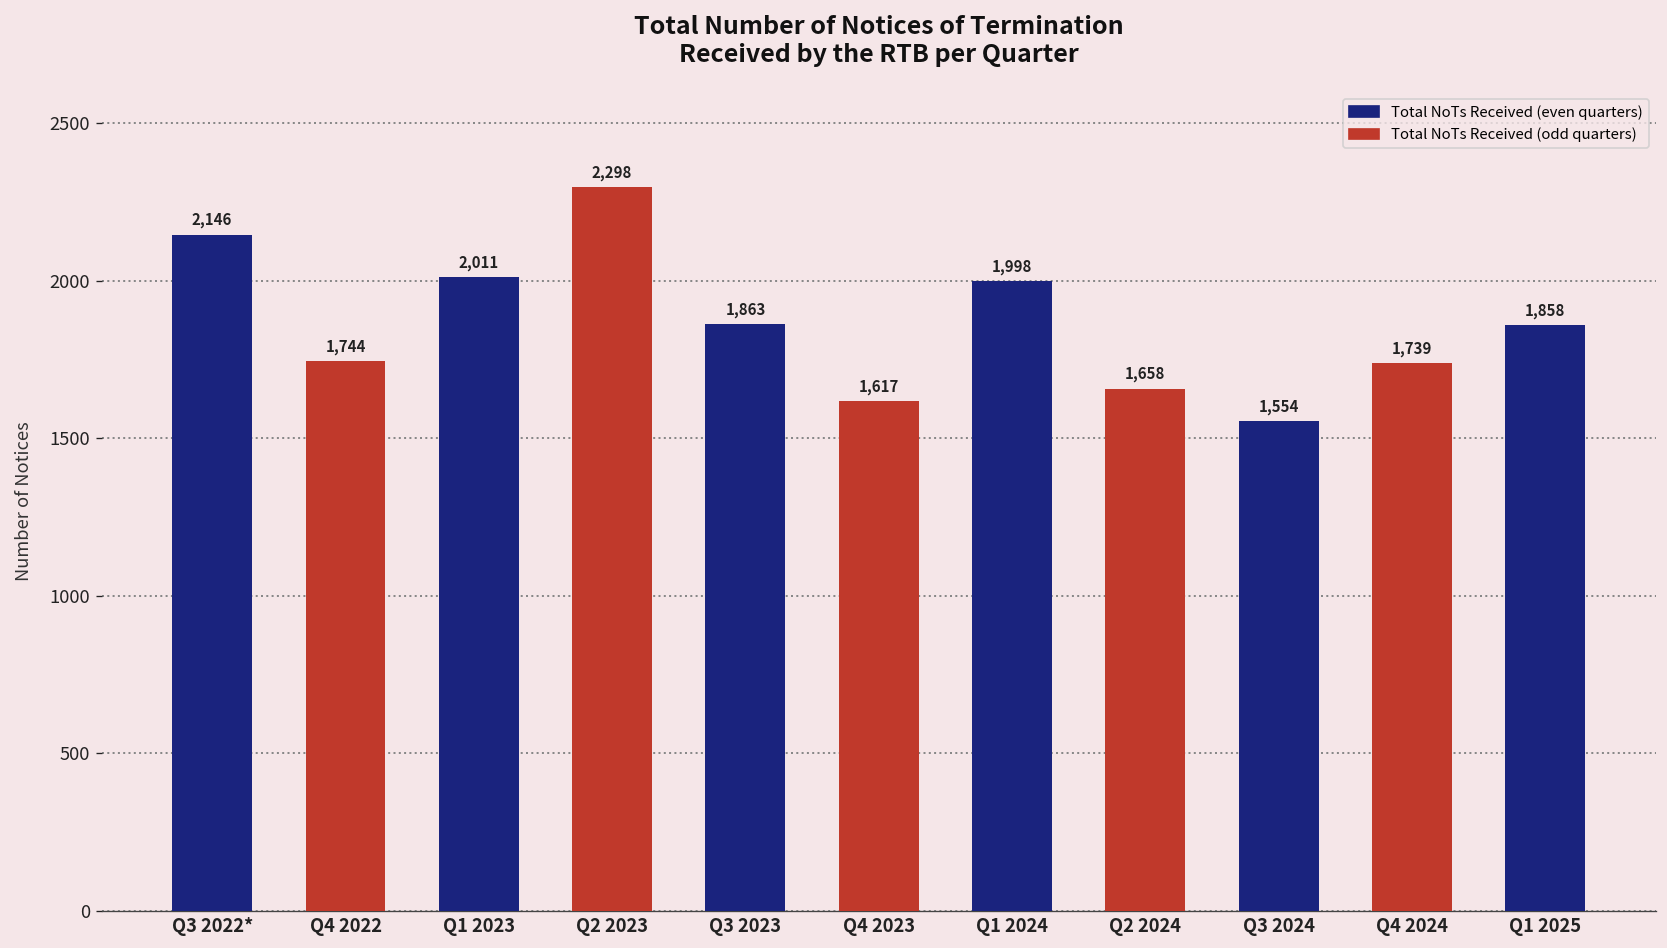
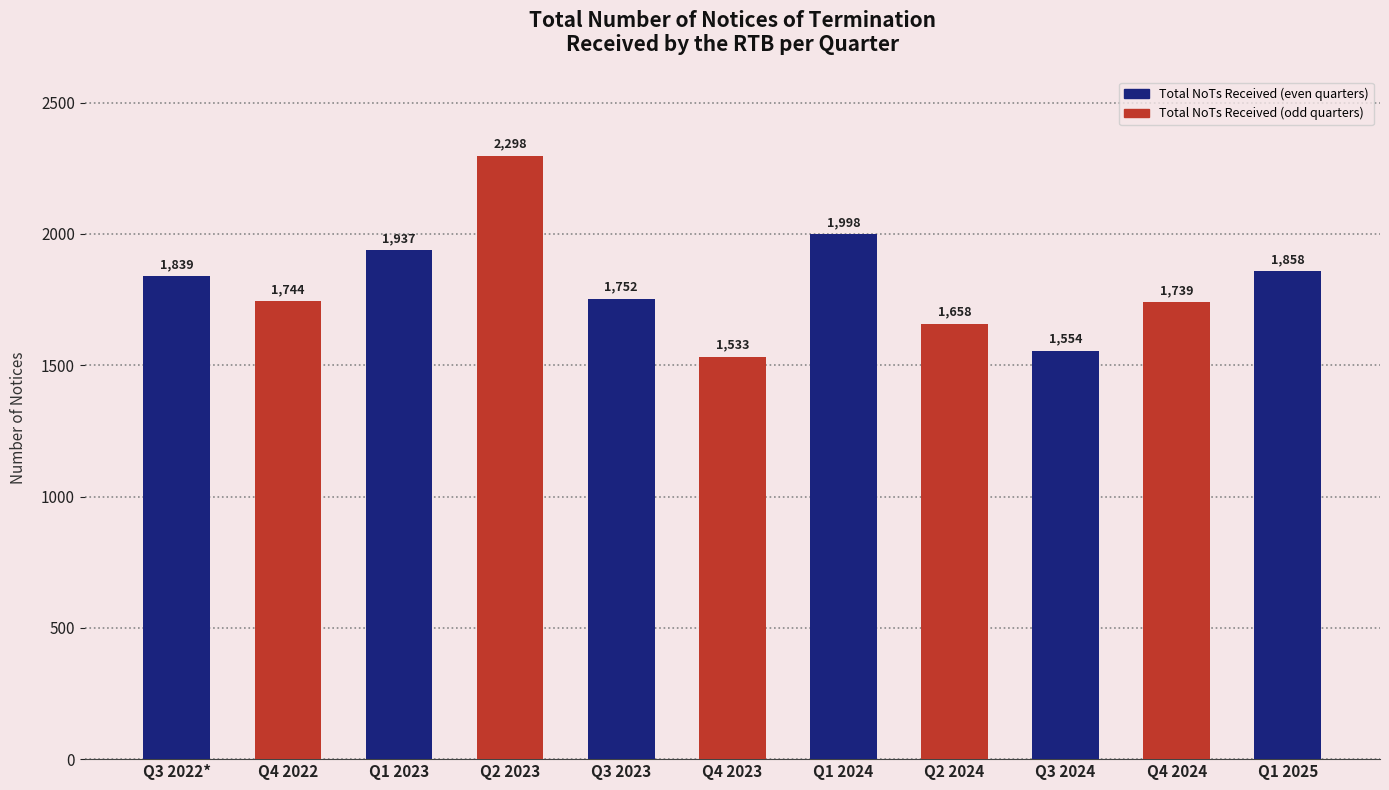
  {
-   "Q3 2022*": "2,146",
+   "Q3 2022*": "1,839",
    "Q4 2022": "1,744",
-   "Q1 2023": "2,011",
+   "Q1 2023": "1,937",
    "Q2 2023": "2,298",
-   "Q3 2023": "1,863",
-   "Q4 2023": "1,617",
+   "Q3 2023": "1,752",
+   "Q4 2023": "1,533",
    "Q1 2024": "1,998",
    "Q2 2024": "1,658",
    "Q3 2024": "1,554",
    "Q4 2024": "1,739",
    "Q1 2025": "1,858"
  }
